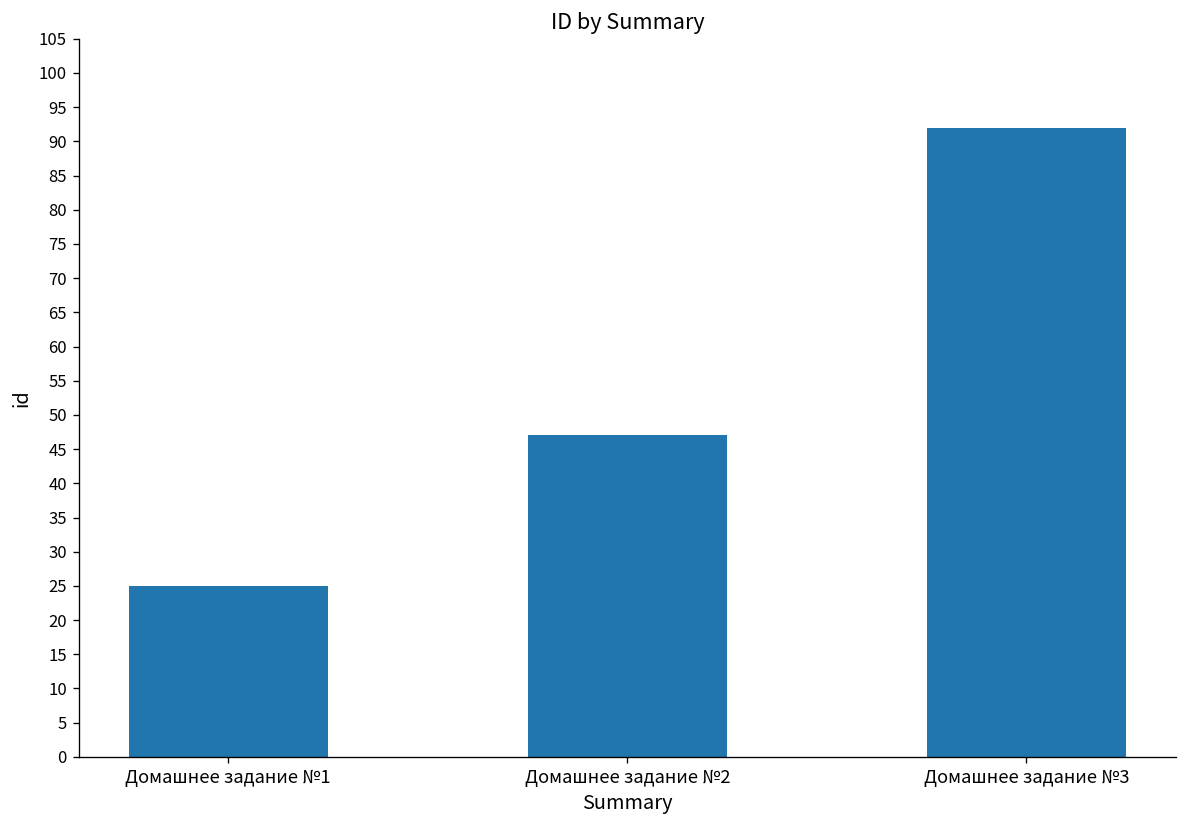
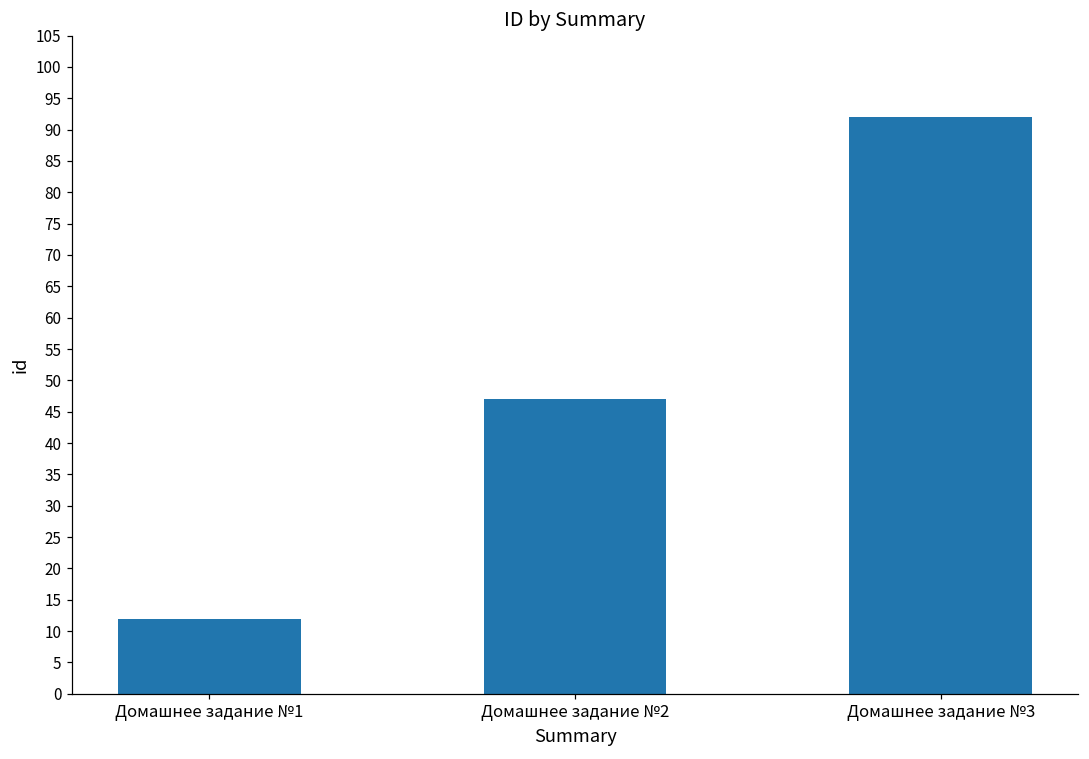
  {
-   "Домашнее задание №1": 25,
+   "Домашнее задание №1": 12,
    "Домашнее задание №2": 47,
    "Домашнее задание №3": 92
  }
